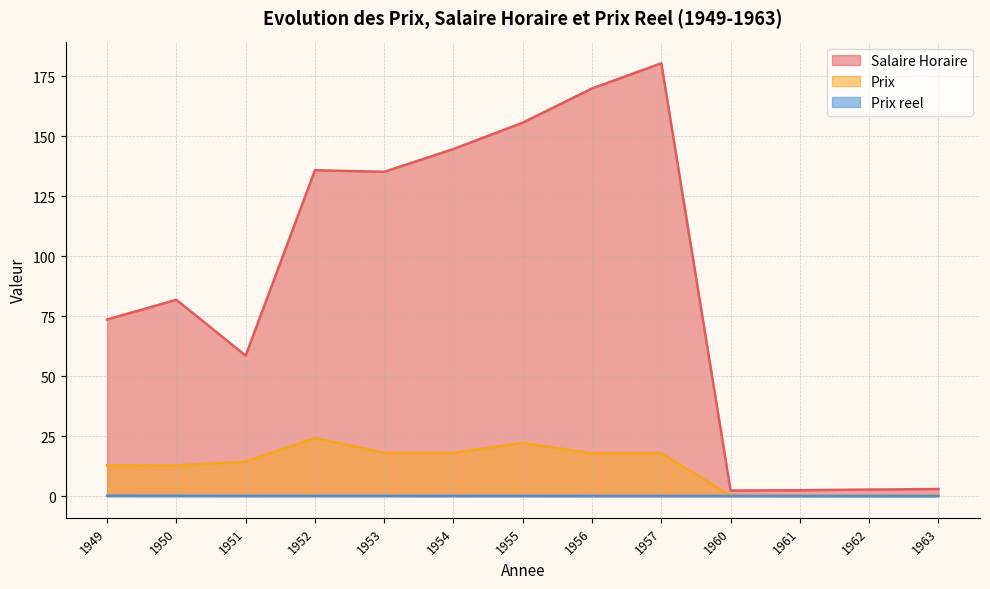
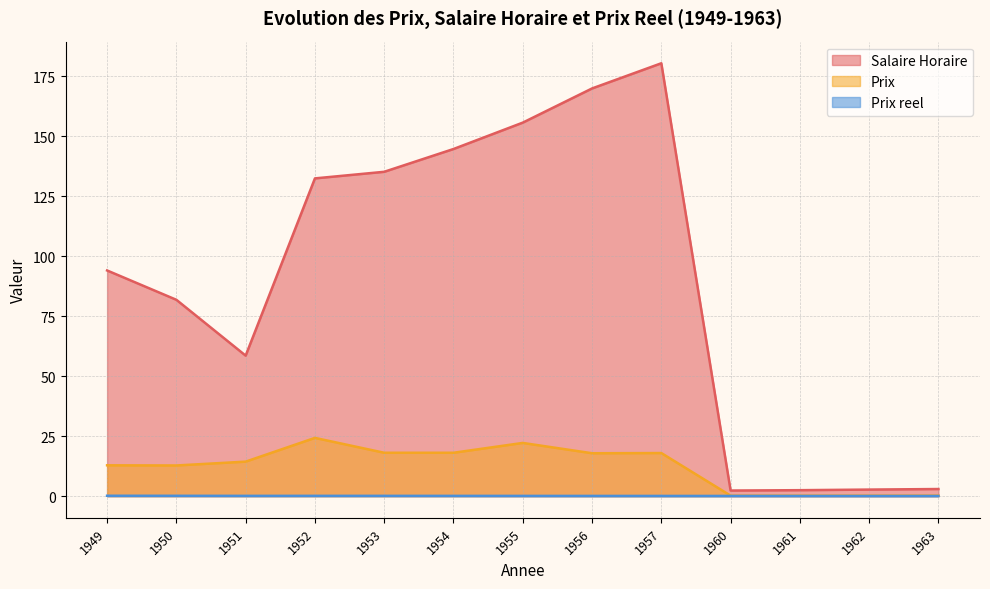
  {
    "Salaire Horaire": {
-     "1949": 74,
+     "1949": 94,
      "1950": 82,
      "1951": 59,
-     "1952": 136,
+     "1952": 133,
      "1953": 135,
      "1954": 145,
      "1955": 156,
      "1956": 170,
      "1957": 181,
      "1960": 2,
      "1961": 3,
      "1962": 3,
      "1963": 3
    },
    "Prix": {
      "1949": 13,
      "1950": 13,
      "1951": 14,
      "1952": 24,
      "1953": 18,
      "1954": 18,
      "1955": 22,
      "1956": 18,
      "1957": 18
    },
    "Prix reel": {
      "1949": 0,
      "1950": 0,
      "1951": 0,
      "1952": 0,
      "1953": 0,
      "1954": 0,
      "1955": 0,
      "1956": 0,
      "1957": 0
    }
  }
